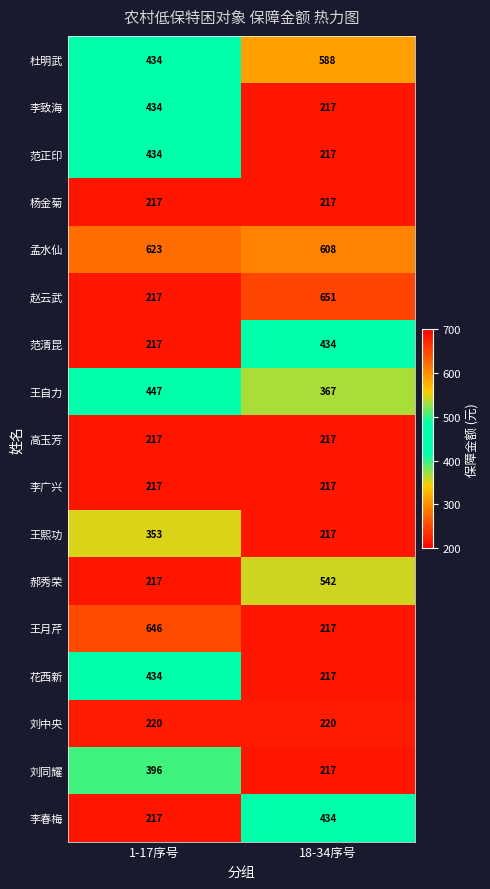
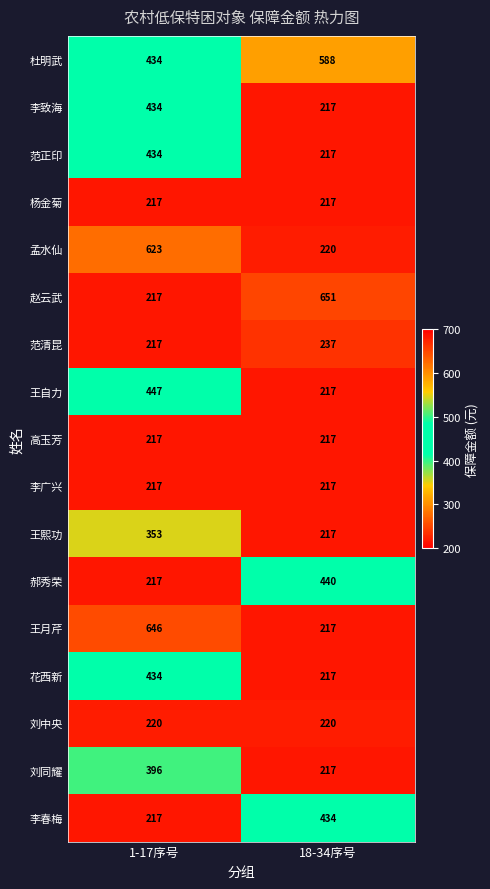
  {
    "杜明武": {
      "1-17序号": 434,
      "18-34序号": 588
    },
    "李致海": {
      "1-17序号": 434,
      "18-34序号": 217
    },
    "范正印": {
      "1-17序号": 434,
      "18-34序号": 217
    },
    "杨金菊": {
      "1-17序号": 217,
      "18-34序号": 217
    },
    "孟水仙": {
      "1-17序号": 623,
-     "18-34序号": 608
+     "18-34序号": 220
    },
    "赵云武": {
      "1-17序号": 217,
      "18-34序号": 651
    },
    "范清昆": {
      "1-17序号": 217,
-     "18-34序号": 434
+     "18-34序号": 237
    },
    "王自力": {
      "1-17序号": 447,
-     "18-34序号": 367
+     "18-34序号": 217
    },
    "高玉芳": {
      "1-17序号": 217,
      "18-34序号": 217
    },
    "李广兴": {
      "1-17序号": 217,
      "18-34序号": 217
    },
    "王熙功": {
      "1-17序号": 353,
      "18-34序号": 217
    },
    "郝秀荣": {
      "1-17序号": 217,
-     "18-34序号": 542
+     "18-34序号": 440
    },
    "王月芹": {
      "1-17序号": 646,
      "18-34序号": 217
    },
    "花西新": {
      "1-17序号": 434,
      "18-34序号": 217
    },
    "刘中央": {
      "1-17序号": 220,
      "18-34序号": 220
    },
    "刘同耀": {
      "1-17序号": 396,
      "18-34序号": 217
    },
    "李春梅": {
      "1-17序号": 217,
      "18-34序号": 434
    }
  }
